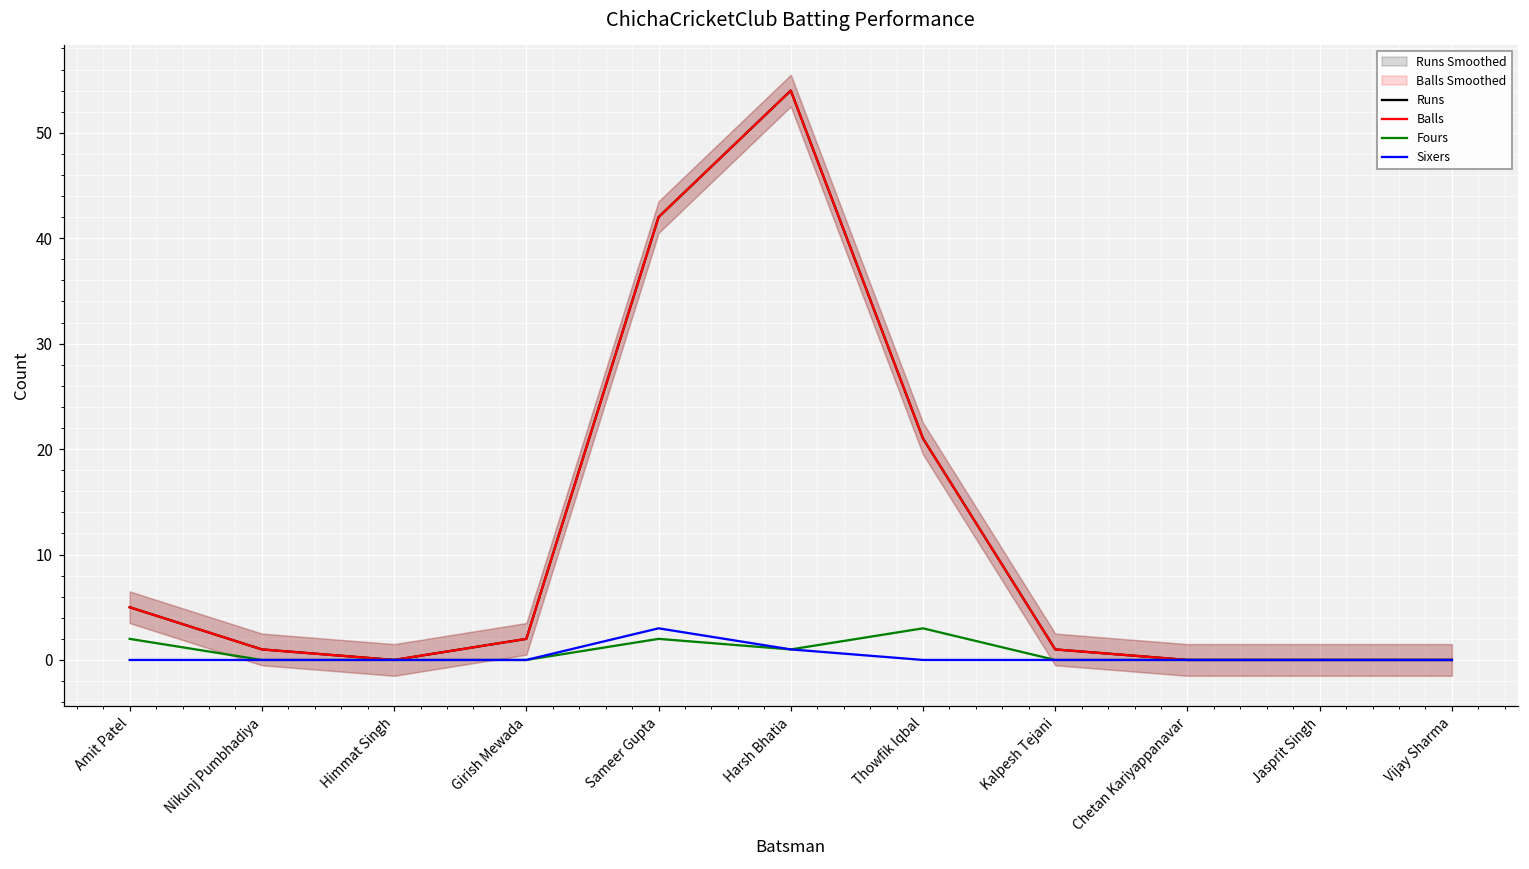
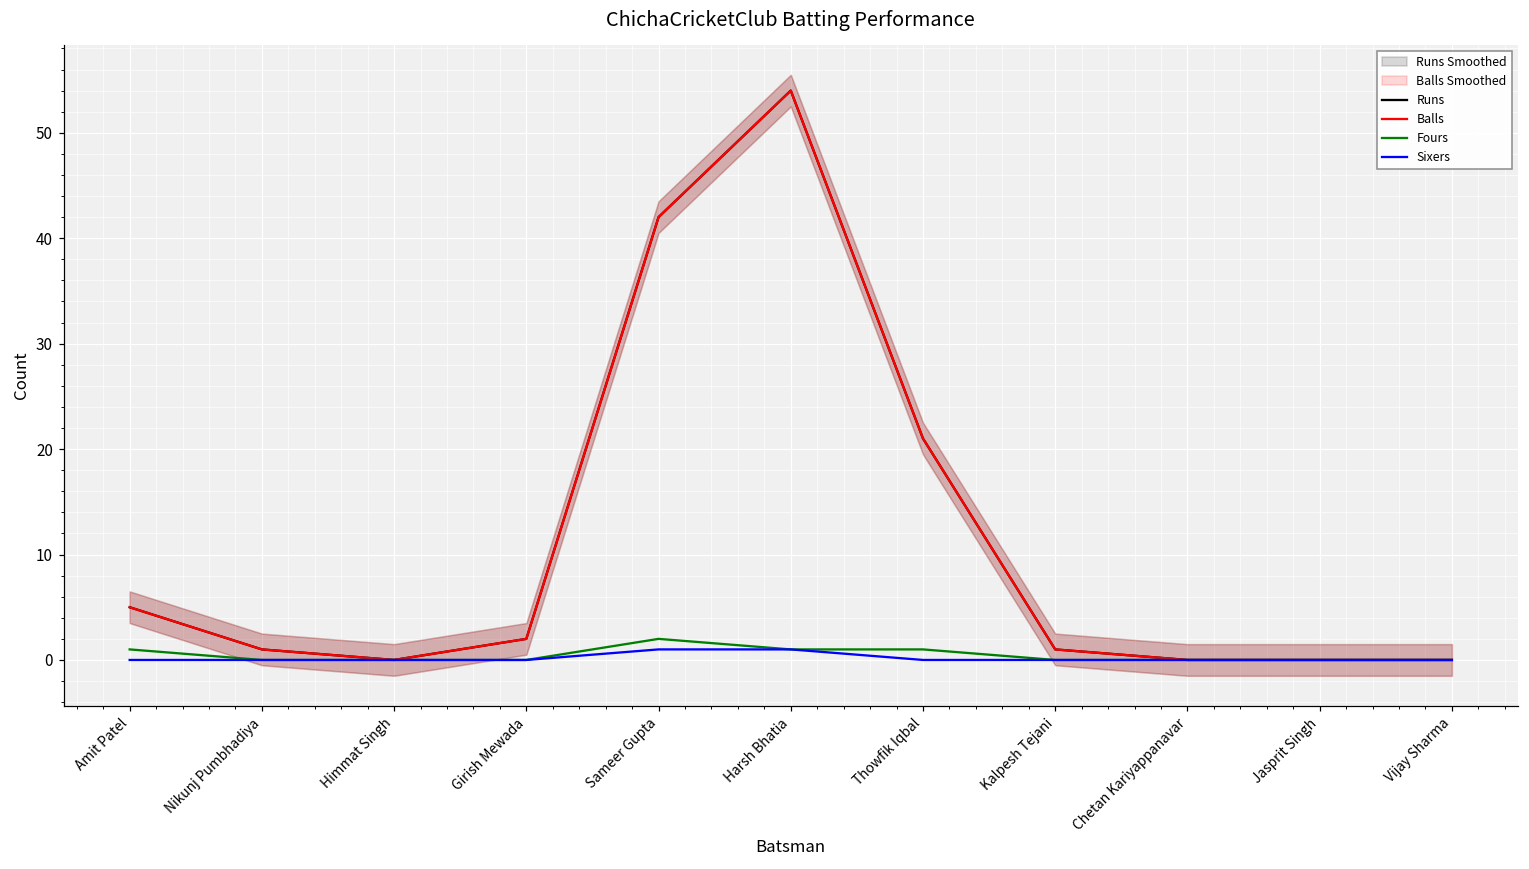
  {
    "Fours": {
-     "Amit Patel": 2,
+     "Amit Patel": 1,
      "Sameer Gupta": 2,
-     "Thowfik Iqbal": 3
+     "Thowfik Iqbal": 1
    },
    "Sixers": {
      "Amit Patel": 0,
-     "Sameer Gupta": 3,
+     "Sameer Gupta": 1,
      "Thowfik Iqbal": 0
    }
  }
